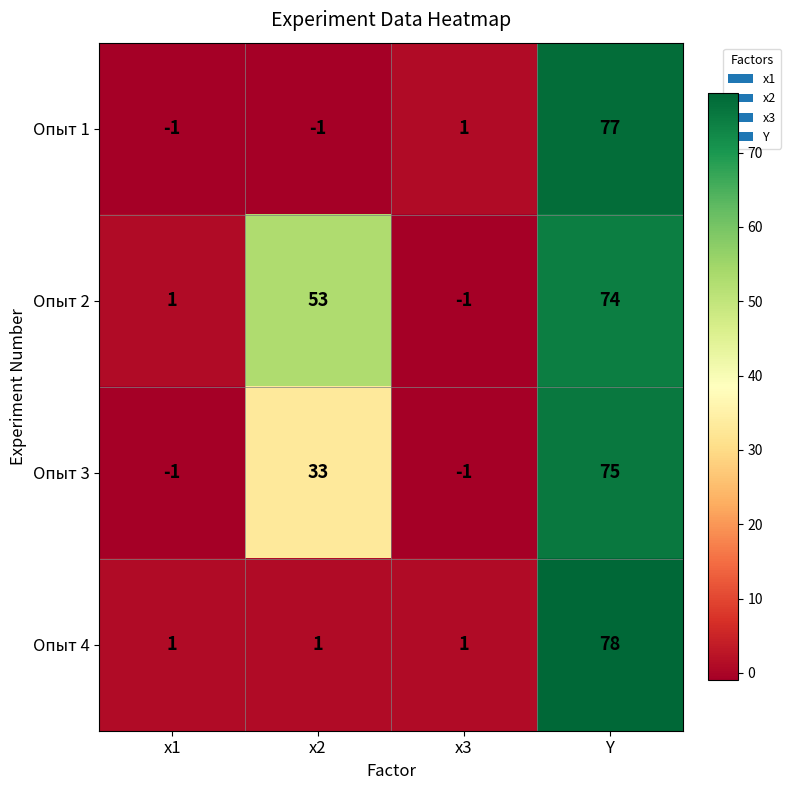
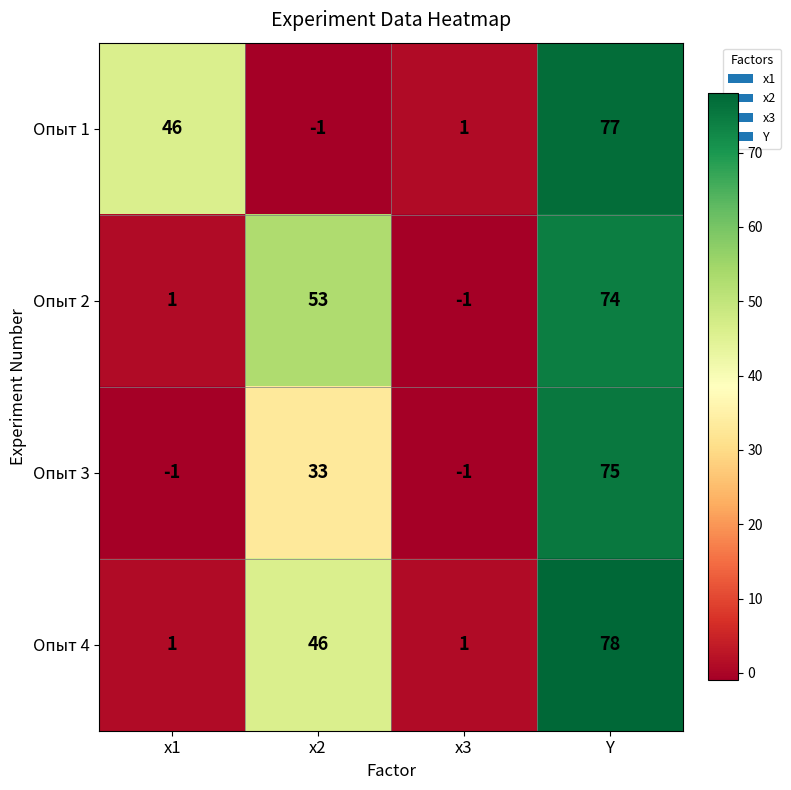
  {
    "Опыт 1": {
-     "x1": -1,
+     "x1": 46,
      "x2": -1,
      "x3": 1,
      "Y": 77
    },
    "Опыт 2": {
      "x1": 1,
      "x2": 53,
      "x3": -1,
      "Y": 74
    },
    "Опыт 3": {
      "x1": -1,
      "x2": 33,
      "x3": -1,
      "Y": 75
    },
    "Опыт 4": {
      "x1": 1,
-     "x2": 1,
+     "x2": 46,
      "x3": 1,
      "Y": 78
    }
  }
